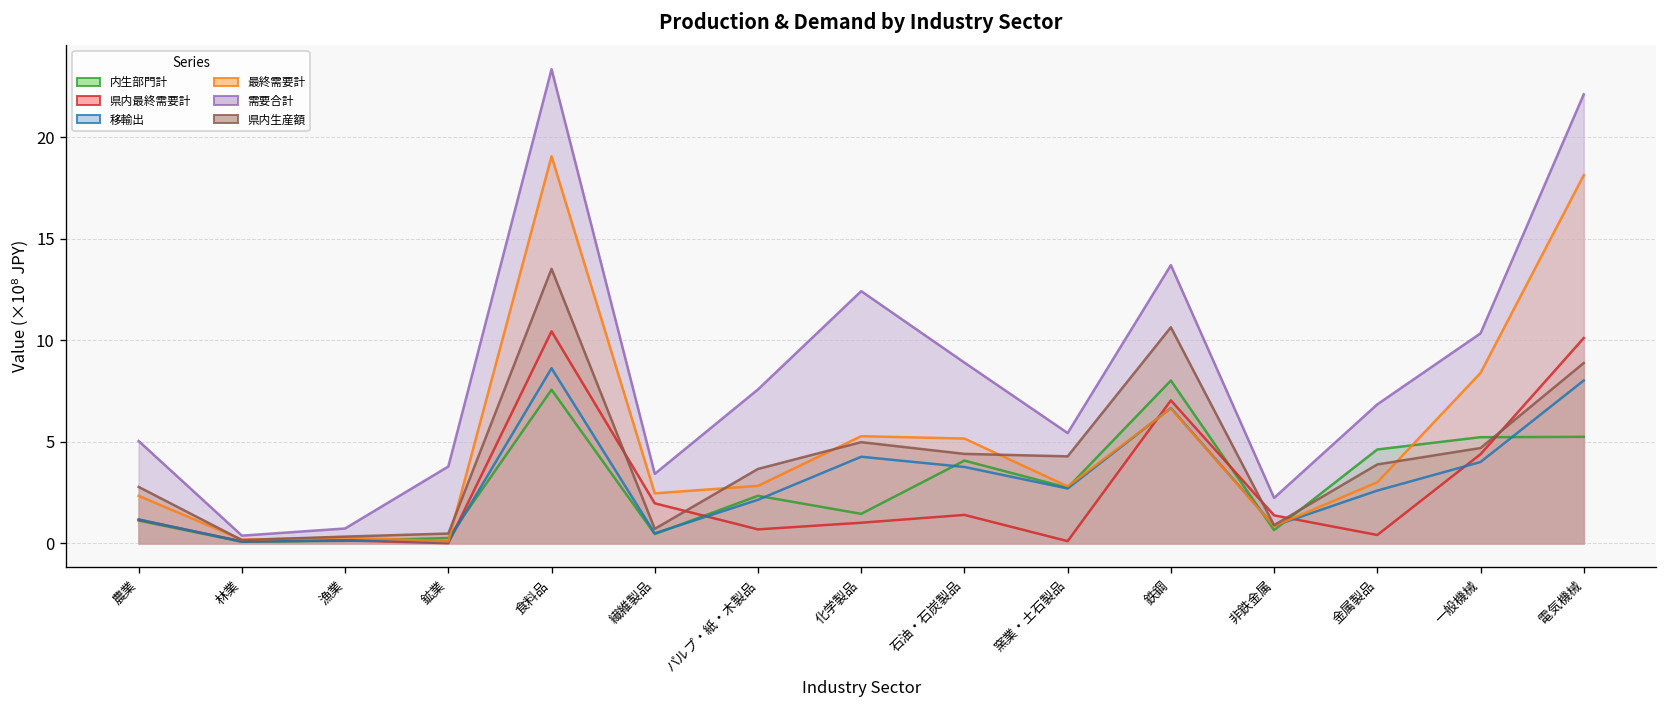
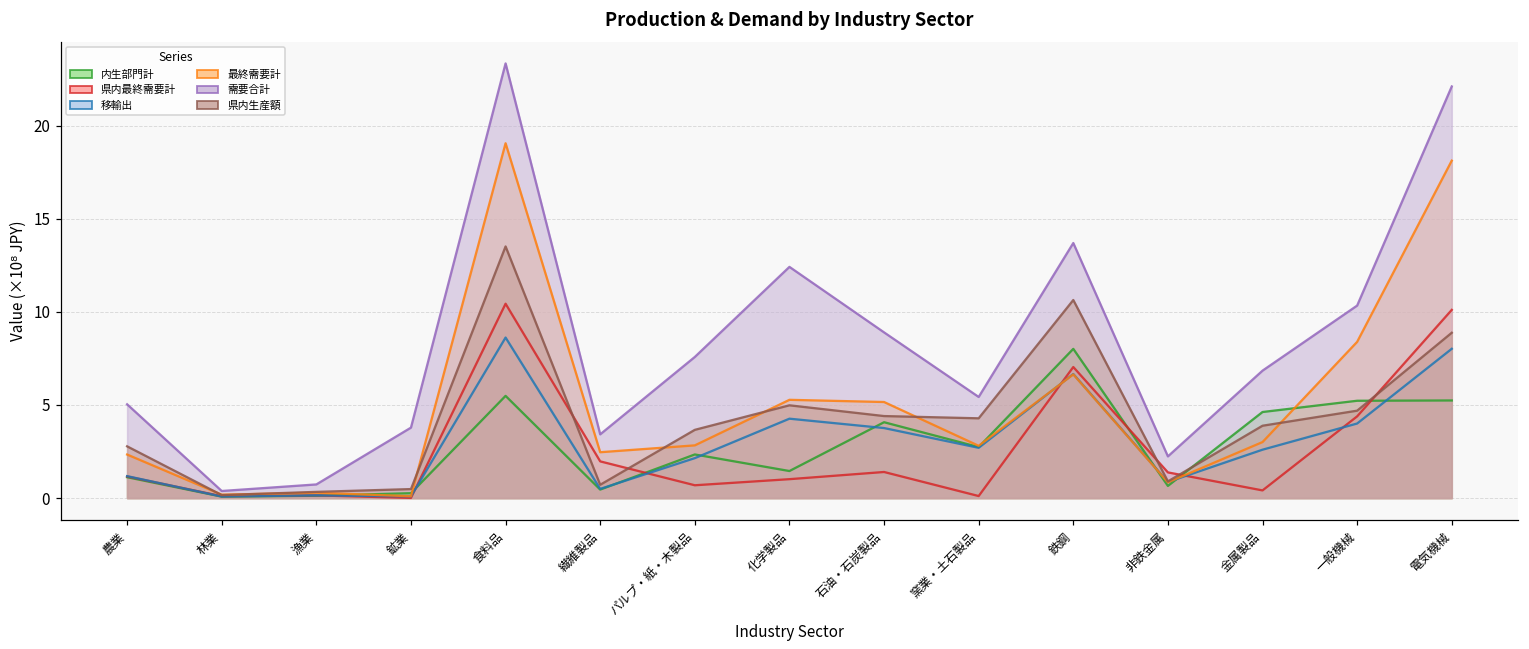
  {
    "内生部門計": {
      "鉱業": 0.3,
-     "食料品": 7.6,
+     "食料品": 5.5,
      "パルプ・紙・木製品": 2.3,
      "化学製品": 1.5,
      "石油・石炭製品": 4.1,
      "鉄鋼": 8.0,
      "非鉄金属": 0.7,
      "金属製品": 4.6,
      "一般機械": 5.2,
      "電気機械": 5.2
    }
  }
